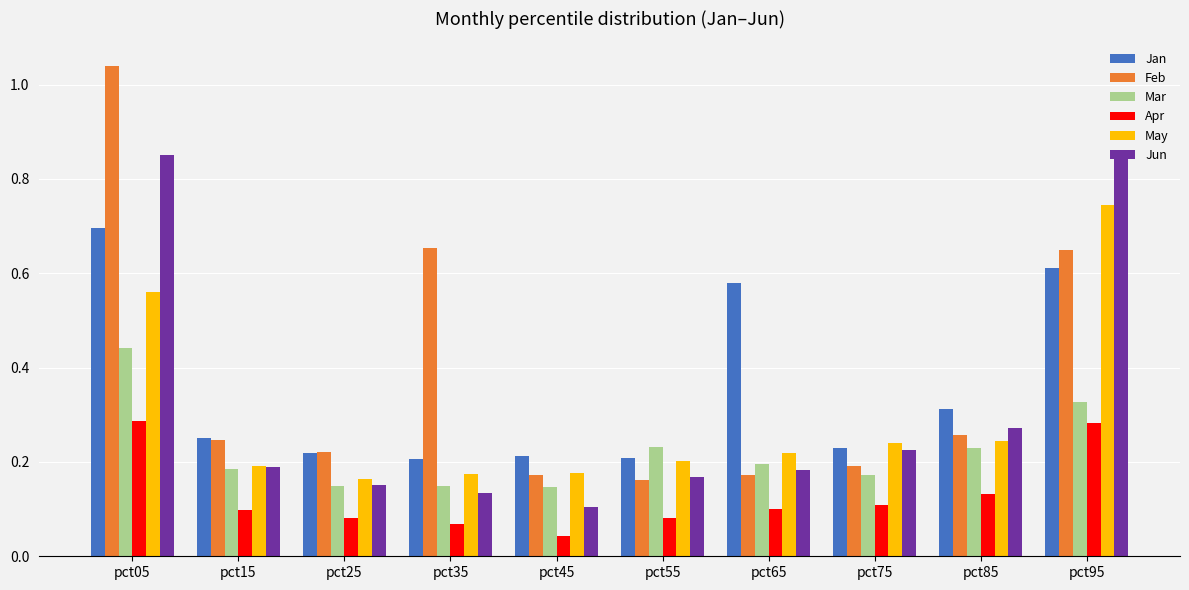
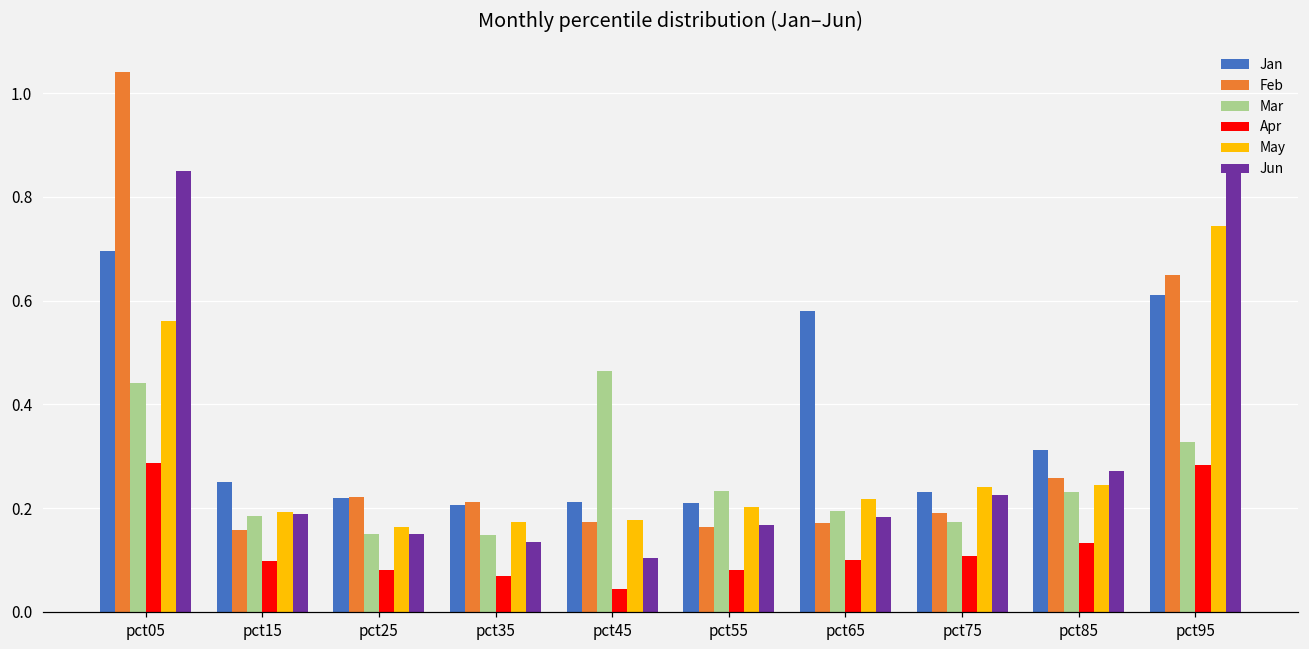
  {
    "Jan": {
      "pct05": 0.70,
      "pct15": 0.25,
      "pct25": 0.22,
      "pct35": 0.21,
      "pct45": 0.21,
      "pct55": 0.21,
      "pct65": 0.58,
      "pct75": 0.23,
      "pct85": 0.31,
      "pct95": 0.61
    },
    "Feb": {
      "pct05": 1.04,
-     "pct15": 0.25,
+     "pct15": 0.16,
      "pct25": 0.22,
-     "pct35": 0.65,
+     "pct35": 0.21,
      "pct45": 0.17,
      "pct55": 0.16,
      "pct65": 0.17,
      "pct75": 0.19,
      "pct85": 0.26,
      "pct95": 0.65
    },
    "Mar": {
      "pct05": 0.44,
      "pct15": 0.18,
      "pct25": 0.15,
      "pct35": 0.15,
-     "pct45": 0.15,
+     "pct45": 0.46,
      "pct55": 0.23,
      "pct65": 0.19,
      "pct75": 0.17,
      "pct85": 0.23,
      "pct95": 0.33
    },
    "Apr": {
      "pct05": 0.29,
      "pct15": 0.10,
      "pct25": 0.08,
      "pct35": 0.07,
      "pct45": 0.04,
      "pct55": 0.08,
      "pct65": 0.10,
      "pct75": 0.11,
      "pct85": 0.13,
      "pct95": 0.28
    },
    "May": {
      "pct05": 0.56,
      "pct15": 0.19,
      "pct25": 0.16,
      "pct35": 0.17,
      "pct45": 0.18,
      "pct55": 0.20,
      "pct65": 0.22,
      "pct75": 0.24,
      "pct85": 0.24,
      "pct95": 0.74
    },
    "Jun": {
      "pct05": 0.85,
      "pct15": 0.19,
      "pct25": 0.15,
      "pct35": 0.14,
      "pct45": 0.10,
      "pct55": 0.17,
      "pct65": 0.18,
      "pct75": 0.22,
      "pct85": 0.27,
      "pct95": 0.86
    }
  }
